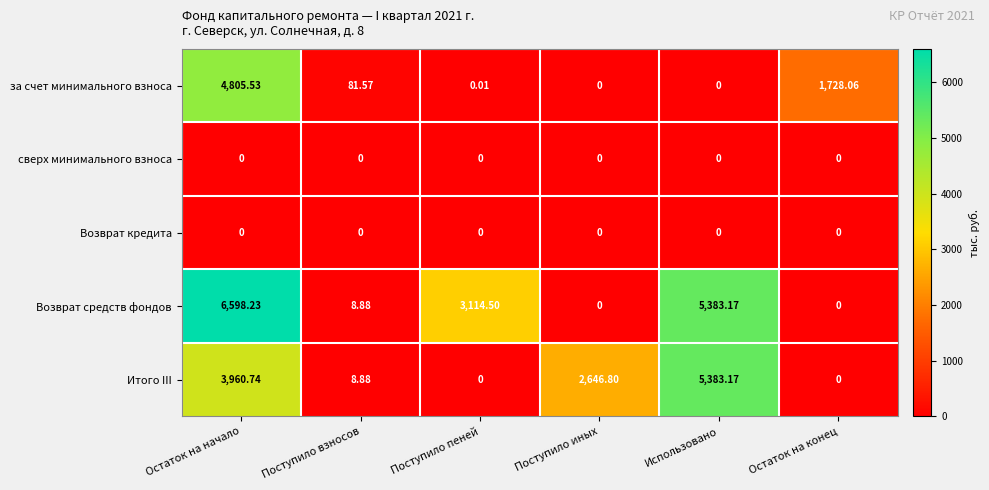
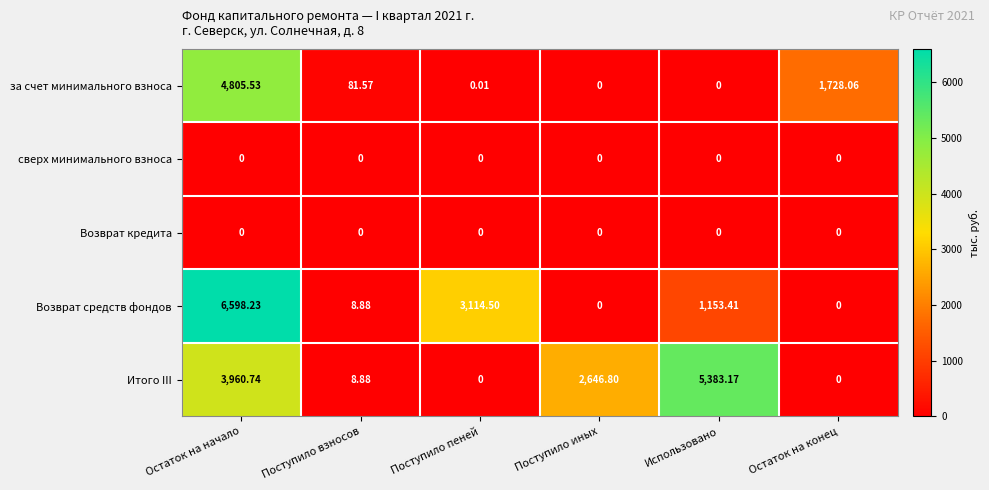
  {
    "за счет минимального взноса": {
      "Остаток на начало": "4,805.53",
      "Поступило взносов": "81.57",
      "Поступило пеней": "0.01",
      "Поступило иных": "0",
      "Использовано": "0",
      "Остаток на конец": "1,728.06"
    },
    "сверх минимального взноса": {
      "Остаток на начало": "0",
      "Поступило взносов": "0",
      "Поступило пеней": "0",
      "Поступило иных": "0",
      "Использовано": "0",
      "Остаток на конец": "0"
    },
    "Возврат кредита": {
      "Остаток на начало": "0",
      "Поступило взносов": "0",
      "Поступило пеней": "0",
      "Поступило иных": "0",
      "Использовано": "0",
      "Остаток на конец": "0"
    },
    "Возврат средств фондов": {
      "Остаток на начало": "6,598.23",
      "Поступило взносов": "8.88",
      "Поступило пеней": "3,114.50",
      "Поступило иных": "0",
-     "Использовано": "5,383.17",
+     "Использовано": "1,153.41",
      "Остаток на конец": "0"
    },
    "Итого III": {
      "Остаток на начало": "3,960.74",
      "Поступило взносов": "8.88",
      "Поступило пеней": "0",
      "Поступило иных": "2,646.80",
      "Использовано": "5,383.17",
      "Остаток на конец": "0"
    }
  }
